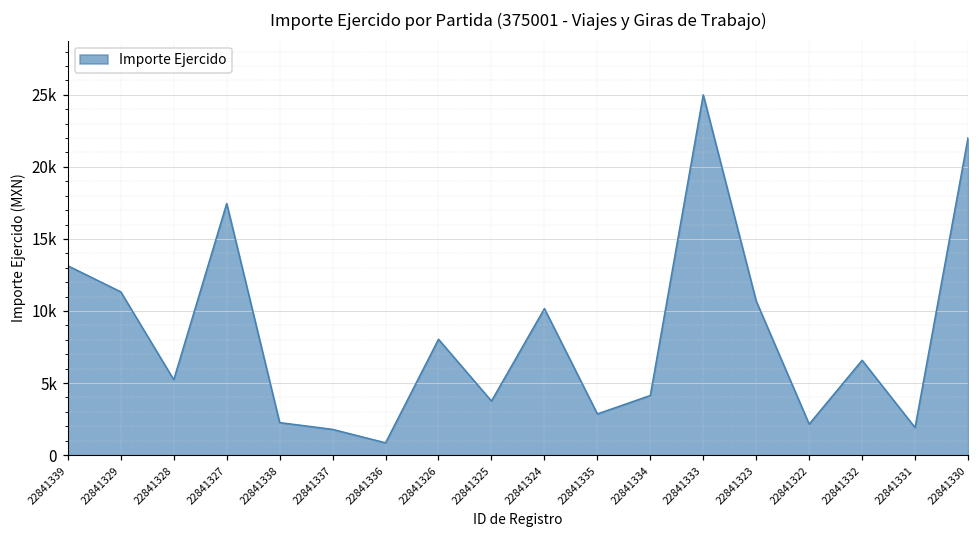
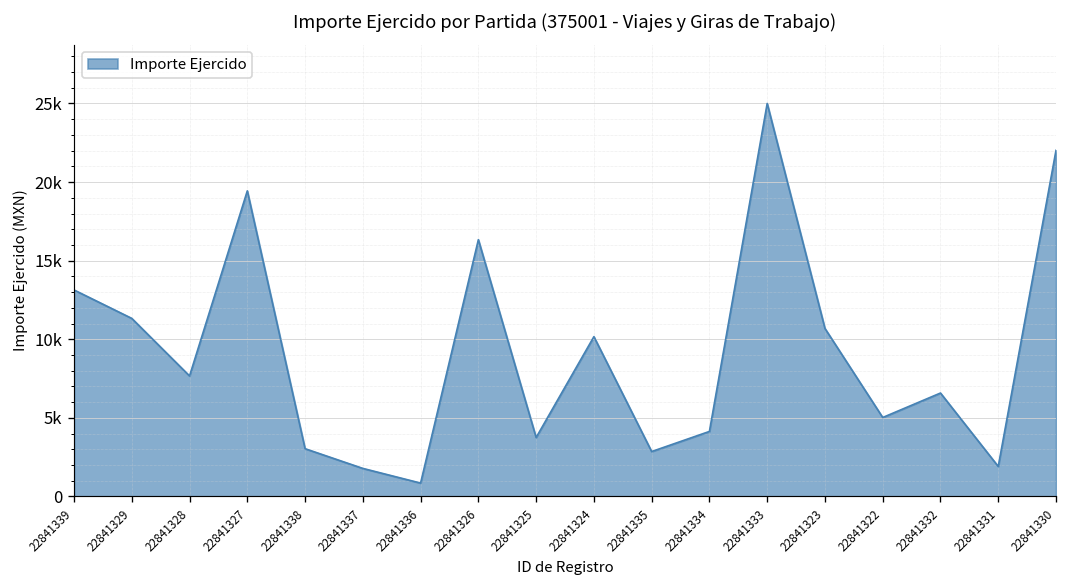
  {
    "22841339": 13100,
    "22841329": 11300,
-   "22841328": 5200,
-   "22841327": 17500,
-   "22841338": 2300,
+   "22841328": 7700,
+   "22841327": 19400,
+   "22841338": 3000,
    "22841337": 1800,
    "22841336": 900,
-   "22841326": 8000,
+   "22841326": 16300,
    "22841325": 3800,
    "22841324": 10200,
    "22841335": 2900,
    "22841334": 4100,
    "22841333": 25000,
    "22841323": 10700,
-   "22841322": 2100,
+   "22841322": 5000,
    "22841332": 6600,
    "22841331": 1900,
    "22841330": 22000
  }
